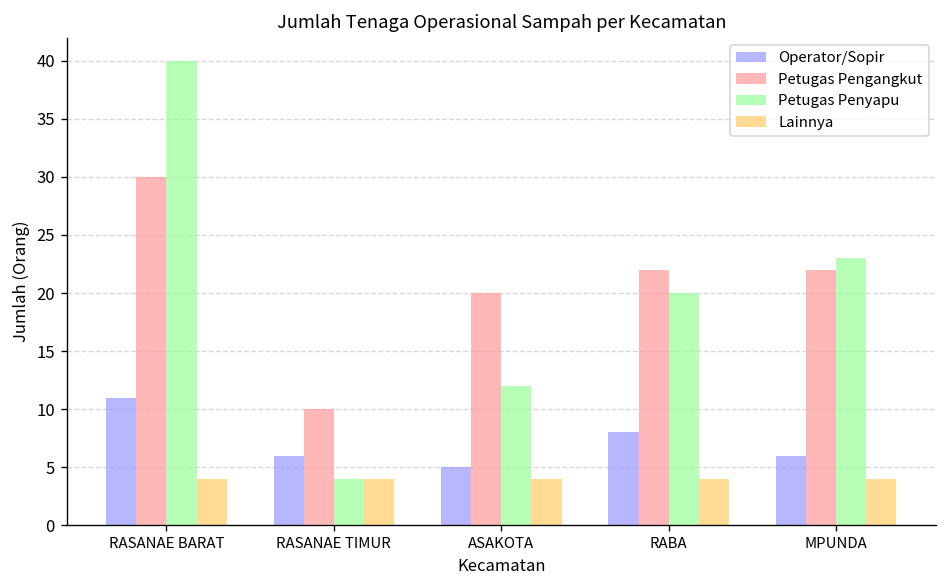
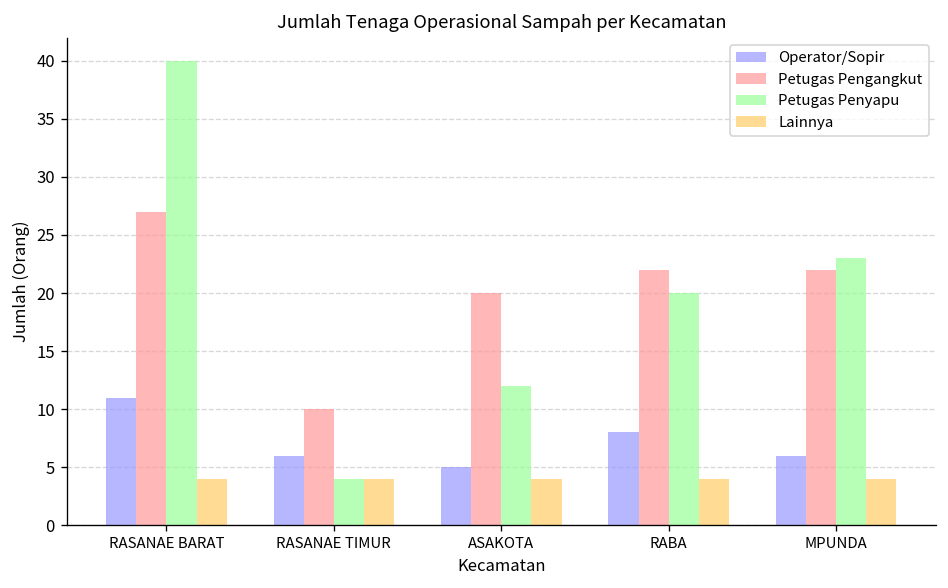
  {
    "Operator/Sopir": {
      "RASANAE BARAT": 11,
      "RASANAE TIMUR": 6,
      "ASAKOTA": 5,
      "RABA": 8,
      "MPUNDA": 6
    },
    "Petugas Pengangkut": {
-     "RASANAE BARAT": 30,
+     "RASANAE BARAT": 27,
      "RASANAE TIMUR": 10,
      "ASAKOTA": 20,
      "RABA": 22,
      "MPUNDA": 22
    },
    "Petugas Penyapu": {
      "RASANAE BARAT": 40,
      "RASANAE TIMUR": 4,
      "ASAKOTA": 12,
      "RABA": 20,
      "MPUNDA": 23
    },
    "Lainnya": {
      "RASANAE BARAT": 4,
      "RASANAE TIMUR": 4,
      "ASAKOTA": 4,
      "RABA": 4,
      "MPUNDA": 4
    }
  }
